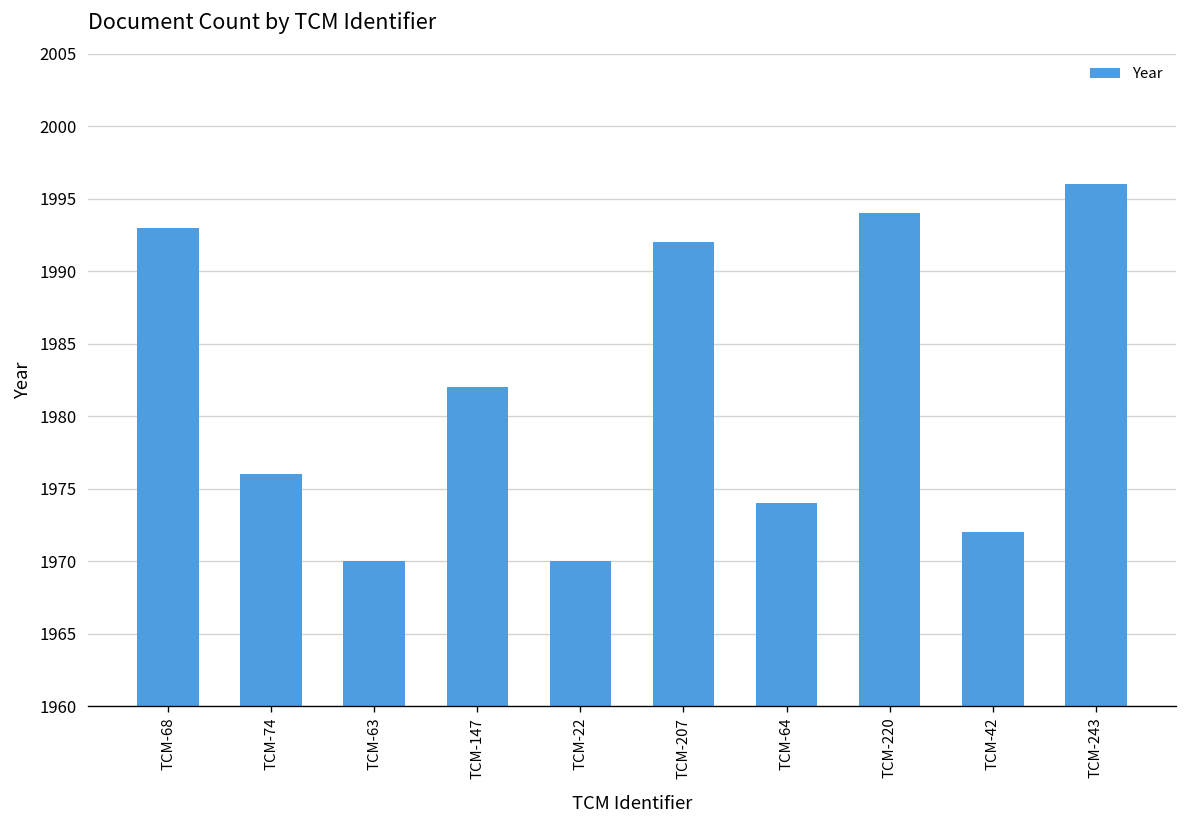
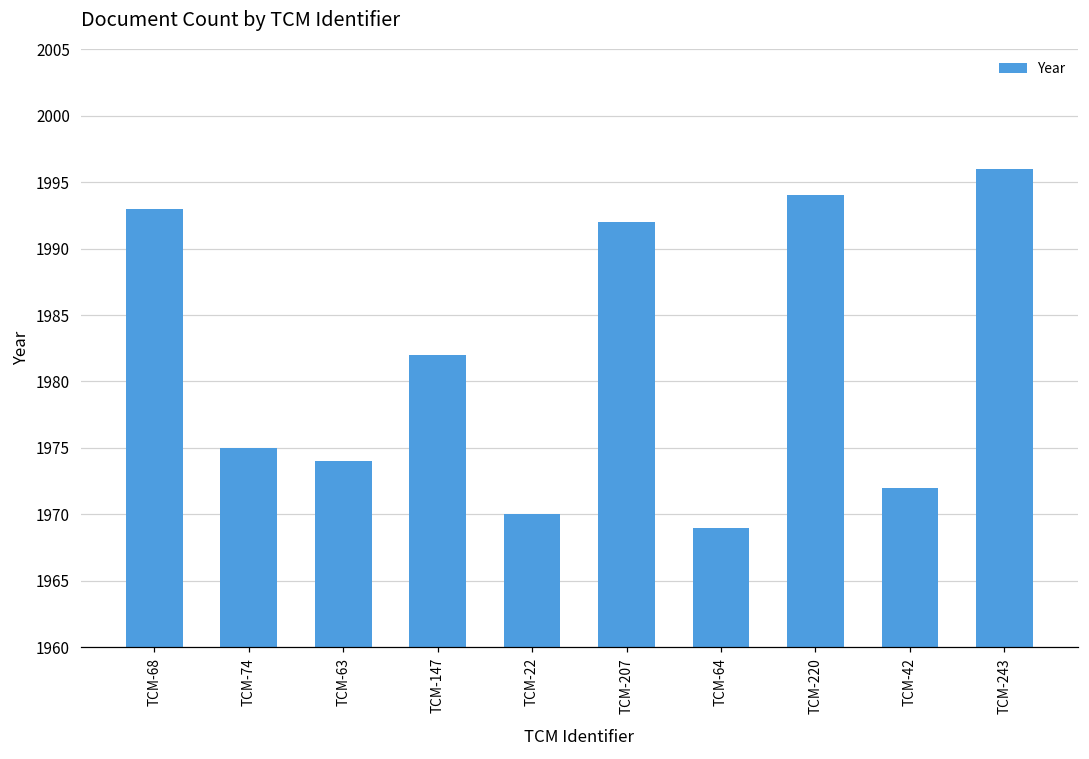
  {
    "TCM-68": 1993,
-   "TCM-74": 1976,
-   "TCM-63": 1970,
+   "TCM-74": 1975,
+   "TCM-63": 1974,
    "TCM-147": 1982,
    "TCM-22": 1970,
    "TCM-207": 1992,
-   "TCM-64": 1974,
+   "TCM-64": 1969,
    "TCM-220": 1994,
    "TCM-42": 1972,
    "TCM-243": 1996
  }
